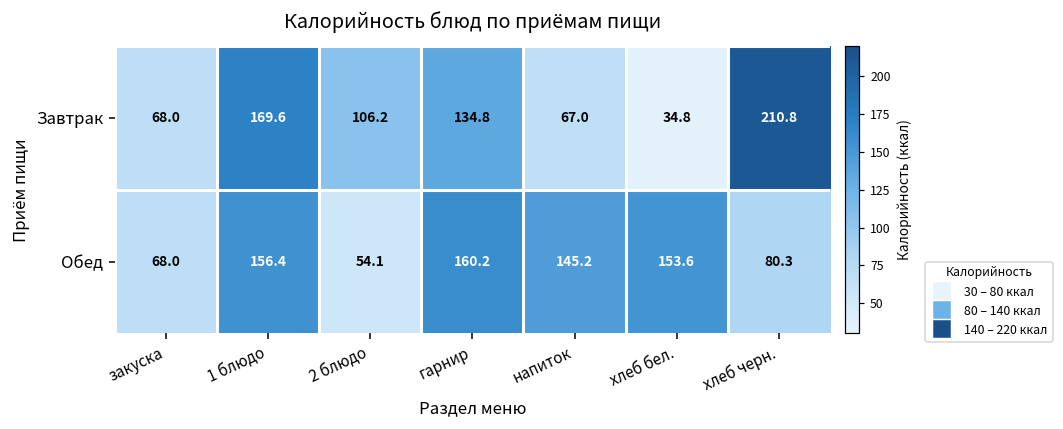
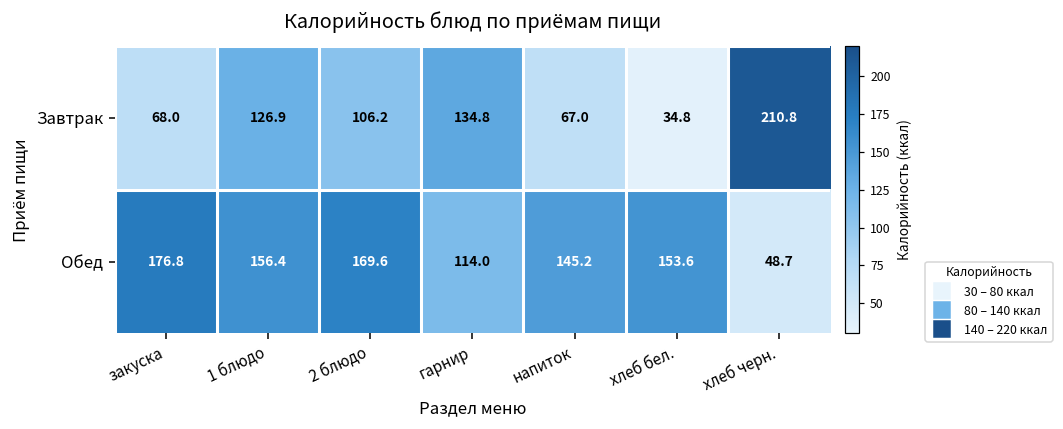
  {
    "Завтрак": {
      "закуска": 68.0,
-     "1 блюдо": 169.6,
+     "1 блюдо": 126.9,
      "2 блюдо": 106.2,
      "гарнир": 134.8,
      "напиток": 67.0,
      "хлеб бел.": 34.8,
      "хлеб черн.": 210.8
    },
    "Обед": {
-     "закуска": 68.0,
+     "закуска": 176.8,
      "1 блюдо": 156.4,
-     "2 блюдо": 54.1,
-     "гарнир": 160.2,
+     "2 блюдо": 169.6,
+     "гарнир": 114.0,
      "напиток": 145.2,
      "хлеб бел.": 153.6,
-     "хлеб черн.": 80.3
+     "хлеб черн.": 48.7
    }
  }
